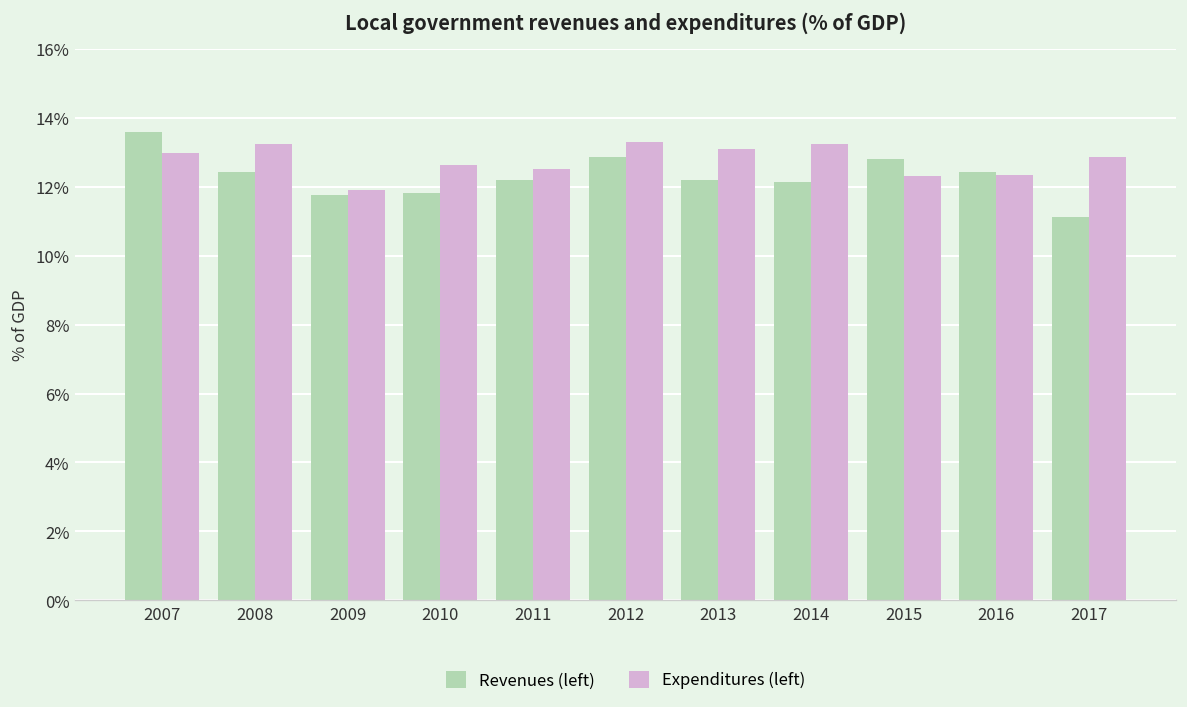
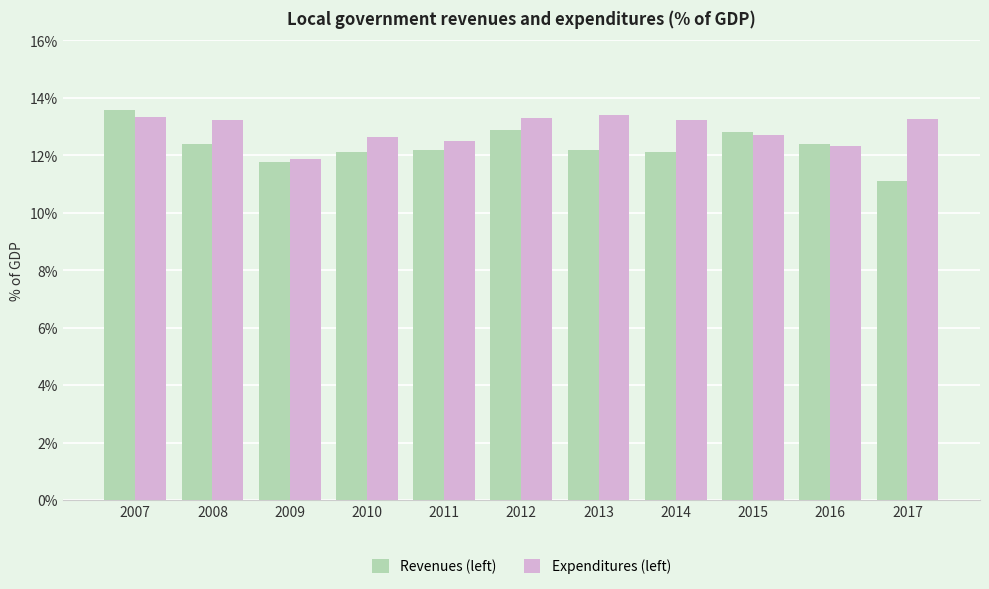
  {
    "Revenues (left)": {
      "2007": "13.6%",
      "2008": "12.4%",
      "2009": "11.8%",
-     "2010": "11.8%",
+     "2010": "12.1%",
      "2011": "12.2%",
      "2012": "12.9%",
      "2013": "12.2%",
      "2014": "12.1%",
      "2015": "12.8%",
      "2016": "12.4%",
      "2017": "11.1%"
    },
    "Expenditures (left)": {
-     "2007": "13.0%",
+     "2007": "13.3%",
      "2008": "13.2%",
      "2009": "11.9%",
      "2010": "12.6%",
      "2011": "12.5%",
      "2012": "13.3%",
-     "2013": "13.1%",
+     "2013": "13.4%",
      "2014": "13.2%",
-     "2015": "12.3%",
+     "2015": "12.7%",
      "2016": "12.3%",
-     "2017": "12.9%"
+     "2017": "13.3%"
    }
  }
